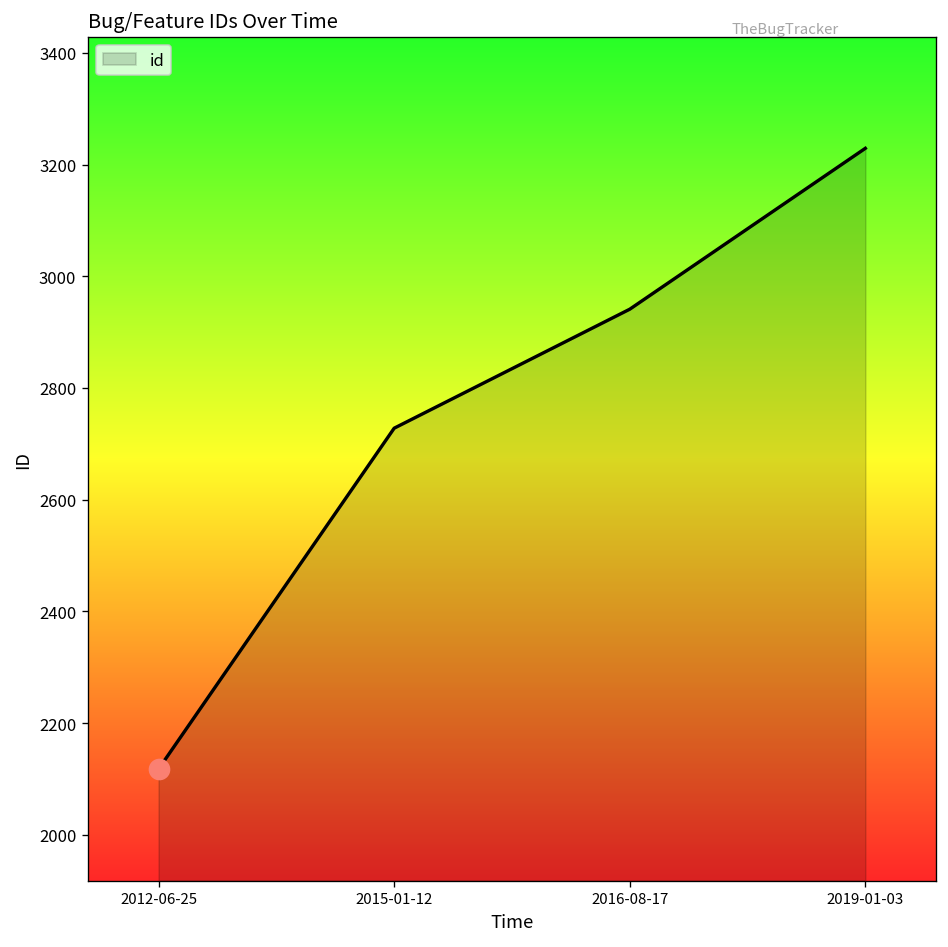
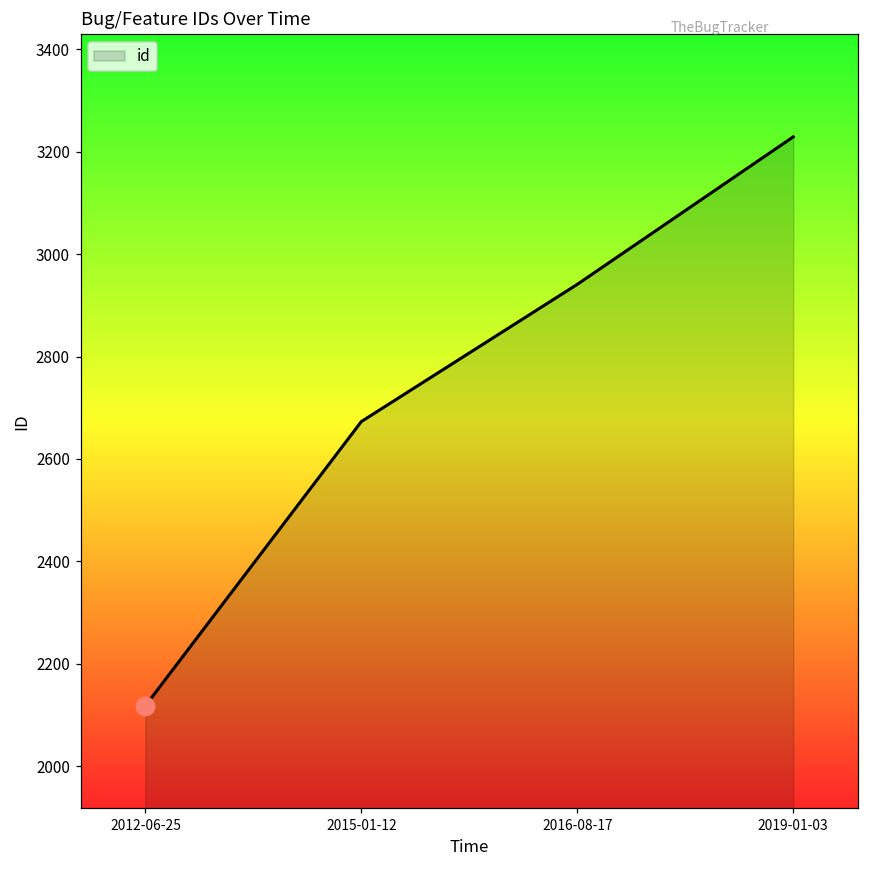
  {
    "id": {
-     "2015-01-12": 2730,
+     "2015-01-12": 2670,
      "2016-08-17": 2940,
      "2019-01-03": 3230
    }
  }
